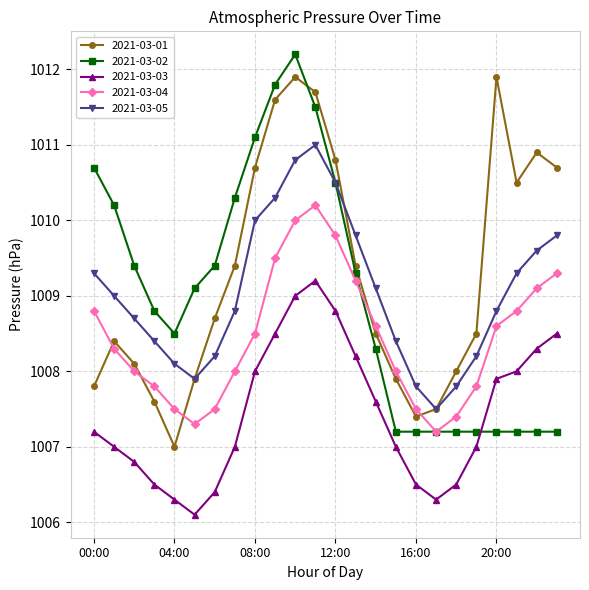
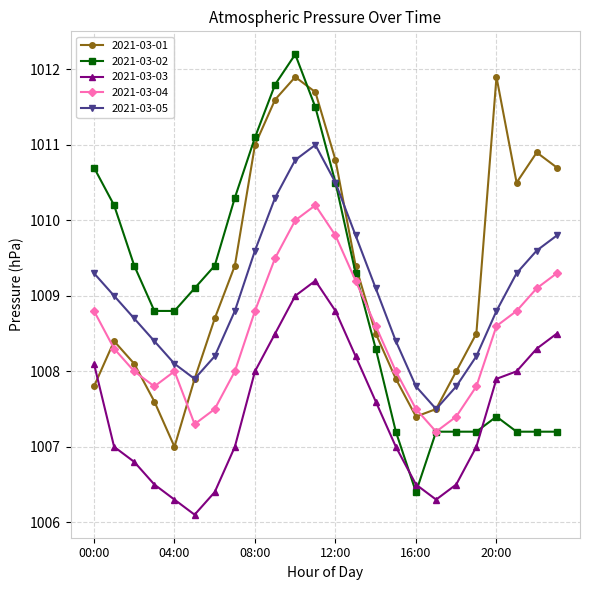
  {
    "2021-03-01": {
      "00:00": 1007.8,
      "04:00": 1007.0,
-     "08:00": 1010.7,
+     "08:00": 1011.0,
      "12:00": 1010.8,
      "16:00": 1007.4,
      "20:00": 1011.9
    },
    "2021-03-02": {
      "00:00": 1010.7,
-     "04:00": 1008.5,
+     "04:00": 1008.8,
      "08:00": 1011.1,
-     "16:00": 1007.2,
-     "20:00": 1007.2
+     "16:00": 1006.4,
+     "20:00": 1007.4
    },
    "2021-03-03": {
-     "00:00": 1007.2,
+     "00:00": 1008.1,
      "04:00": 1006.3,
      "08:00": 1008.0,
      "12:00": 1008.8,
      "16:00": 1006.5,
      "20:00": 1007.9
    },
    "2021-03-04": {
      "00:00": 1008.8,
-     "04:00": 1007.5,
-     "08:00": 1008.5,
+     "04:00": 1008.0,
+     "08:00": 1008.8,
      "12:00": 1009.8,
      "16:00": 1007.5,
      "20:00": 1008.6
    },
    "2021-03-05": {
      "00:00": 1009.3,
      "04:00": 1008.1,
-     "08:00": 1010.0,
+     "08:00": 1009.6,
      "16:00": 1007.8,
      "20:00": 1008.8
    }
  }
